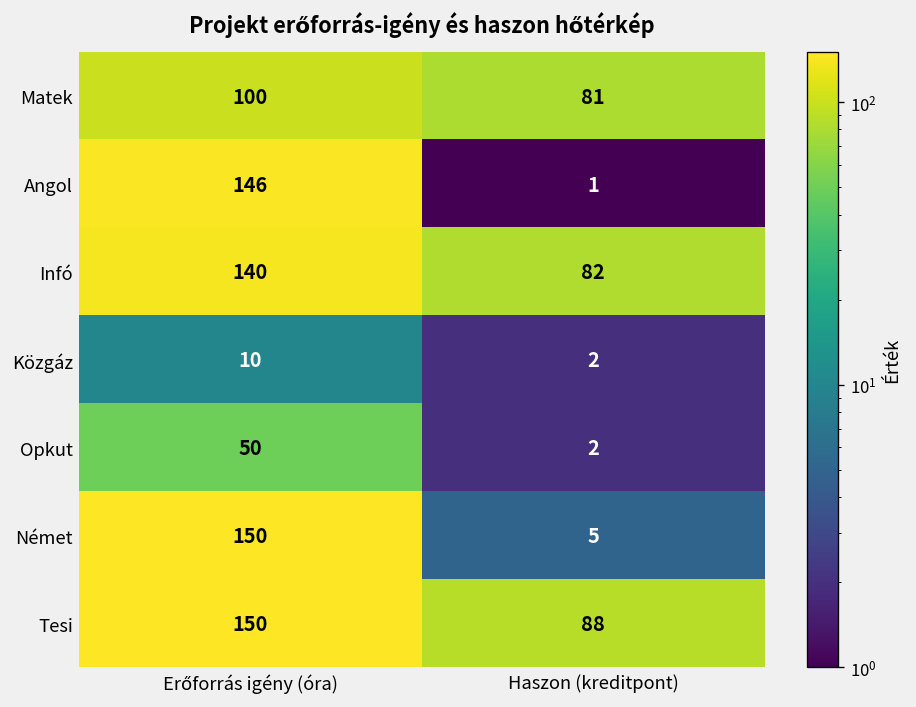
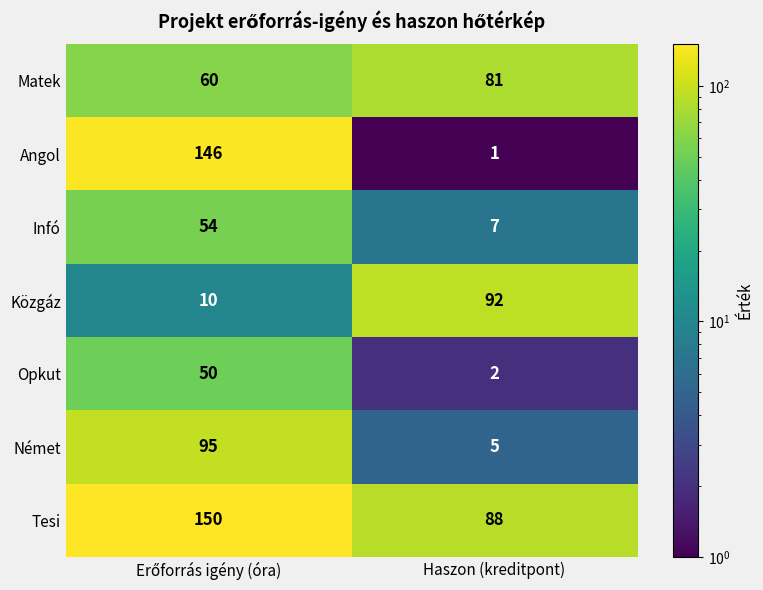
  {
    "Matek": {
-     "Erőforrás igény (óra)": 100,
+     "Erőforrás igény (óra)": 60,
      "Haszon (kreditpont)": 81
    },
    "Angol": {
      "Erőforrás igény (óra)": 146,
      "Haszon (kreditpont)": 1
    },
    "Infó": {
-     "Erőforrás igény (óra)": 140,
-     "Haszon (kreditpont)": 82
+     "Erőforrás igény (óra)": 54,
+     "Haszon (kreditpont)": 7
    },
    "Közgáz": {
      "Erőforrás igény (óra)": 10,
-     "Haszon (kreditpont)": 2
+     "Haszon (kreditpont)": 92
    },
    "Opkut": {
      "Erőforrás igény (óra)": 50,
      "Haszon (kreditpont)": 2
    },
    "Német": {
-     "Erőforrás igény (óra)": 150,
+     "Erőforrás igény (óra)": 95,
      "Haszon (kreditpont)": 5
    },
    "Tesi": {
      "Erőforrás igény (óra)": 150,
      "Haszon (kreditpont)": 88
    }
  }
